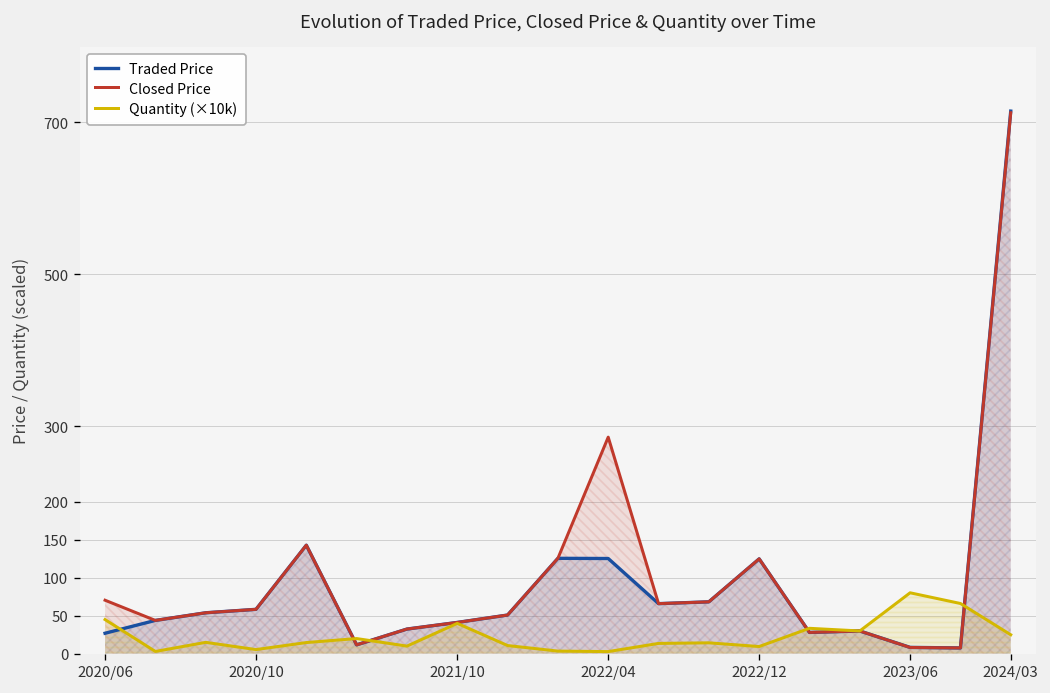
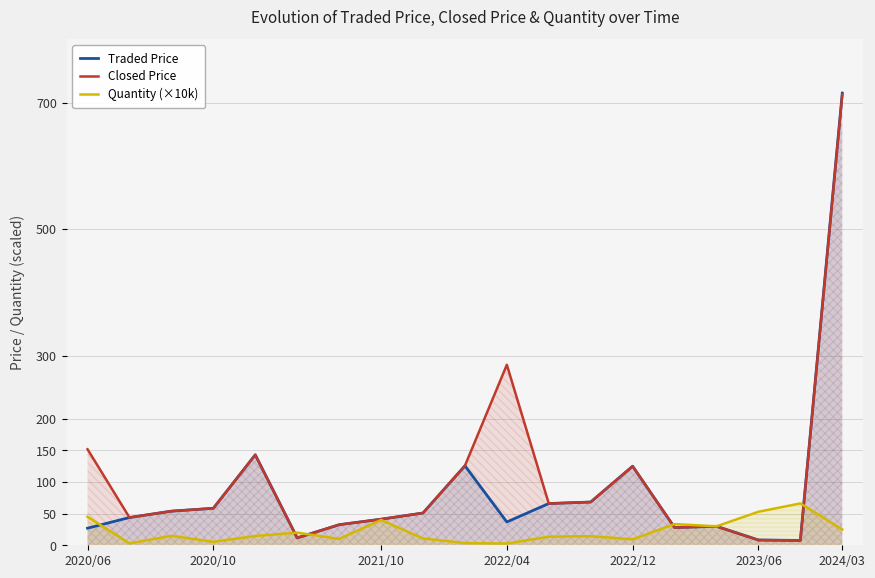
  {
    "Traded Price": {
      "2020/06": 30,
-     "2022/04": 130
+     "2022/04": 40
    },
    "Closed Price": {
-     "2020/06": 70,
+     "2020/06": 150,
      "2022/04": 290
    },
    "Quantity (×10k)": {
      "2020/06": 50,
      "2020/10": 10,
      "2022/04": 0,
      "2022/12": 10,
-     "2023/06": 80,
+     "2023/06": 50,
      "2024/03": 30
    }
  }
